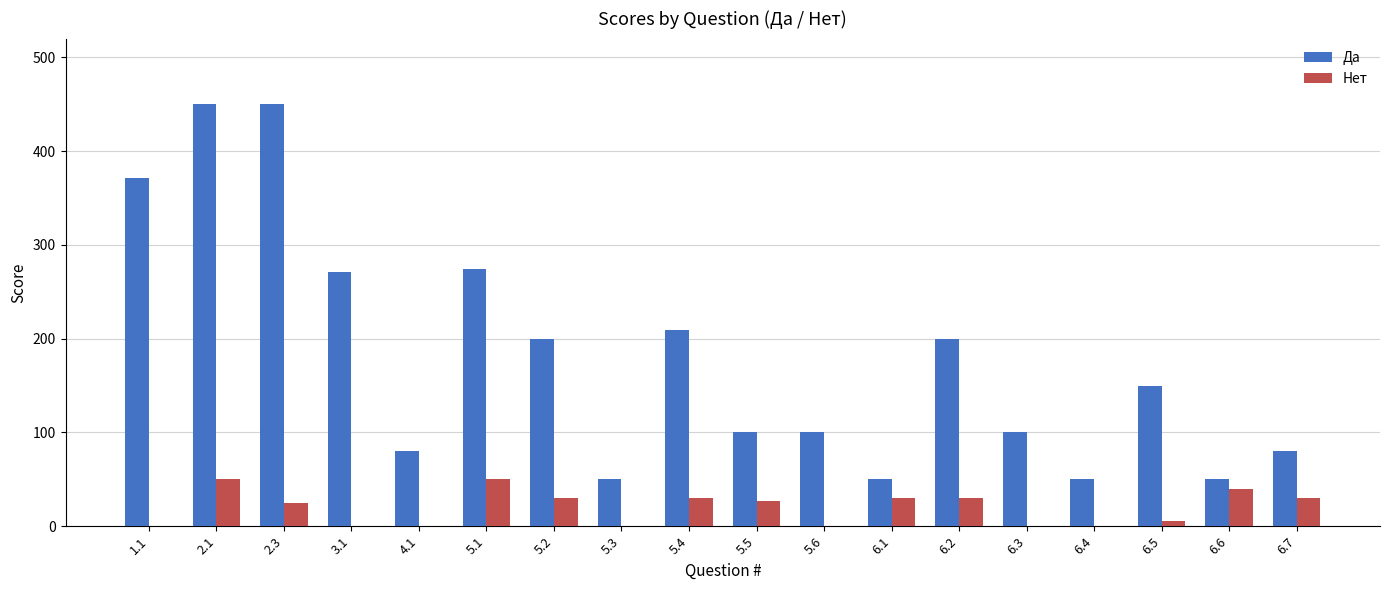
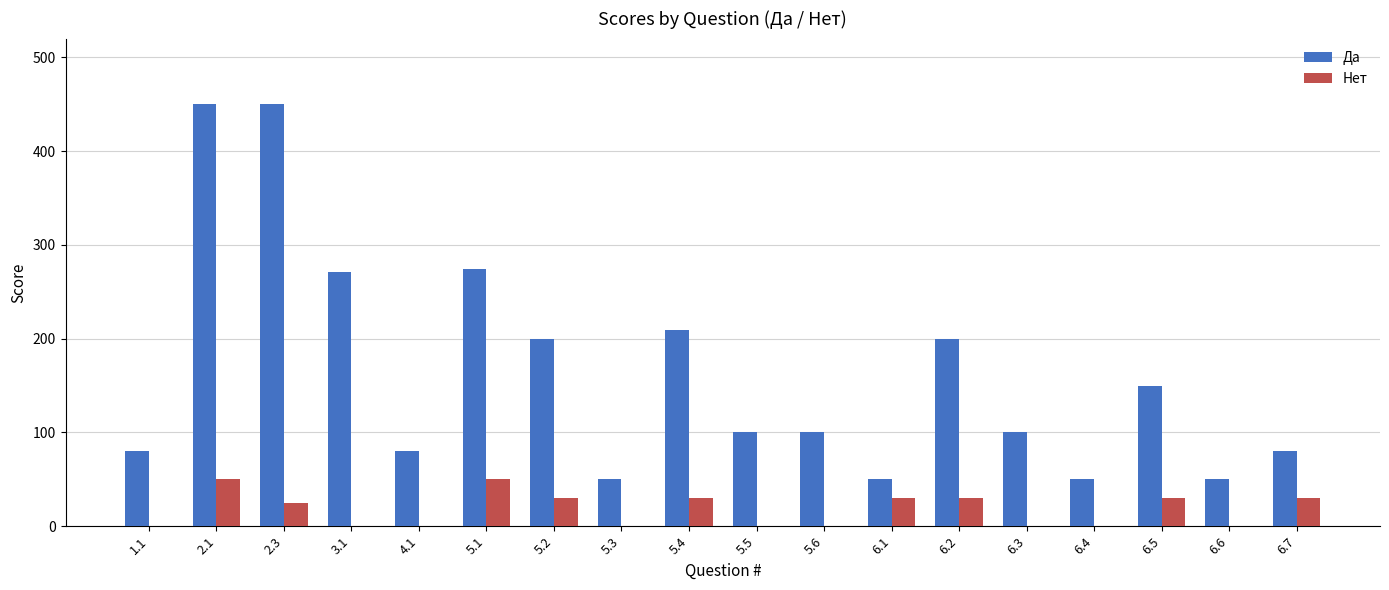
  {
    "Да": {
-     "1.1": 370,
+     "1.1": 80,
      "2.1": 450,
      "2.3": 450,
      "3.1": 270,
      "4.1": 80,
      "5.1": 270,
      "5.2": 200,
      "5.3": 50,
      "5.4": 210,
      "5.5": 100,
      "5.6": 100,
      "6.1": 50,
      "6.2": 200,
      "6.3": 100,
      "6.4": 50,
      "6.5": 150,
      "6.6": 50,
      "6.7": 80
    },
    "Нет": {
      "1.1": 0,
      "2.1": 50,
      "2.3": 30,
      "3.1": 0,
      "4.1": 0,
      "5.1": 50,
      "5.2": 30,
      "5.3": 0,
      "5.4": 30,
-     "5.5": 30,
+     "5.5": 0,
      "5.6": 0,
      "6.1": 30,
      "6.2": 30,
      "6.3": 0,
      "6.4": 0,
-     "6.5": 10,
-     "6.6": 40,
+     "6.5": 30,
+     "6.6": 0,
      "6.7": 30
    }
  }
